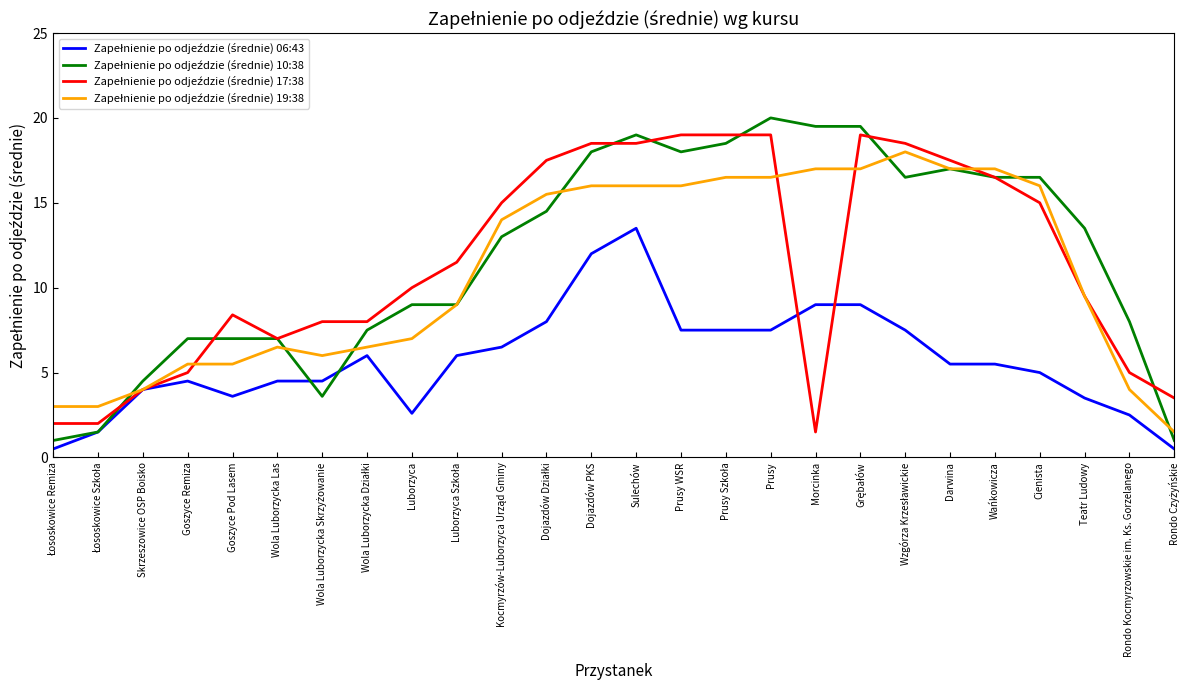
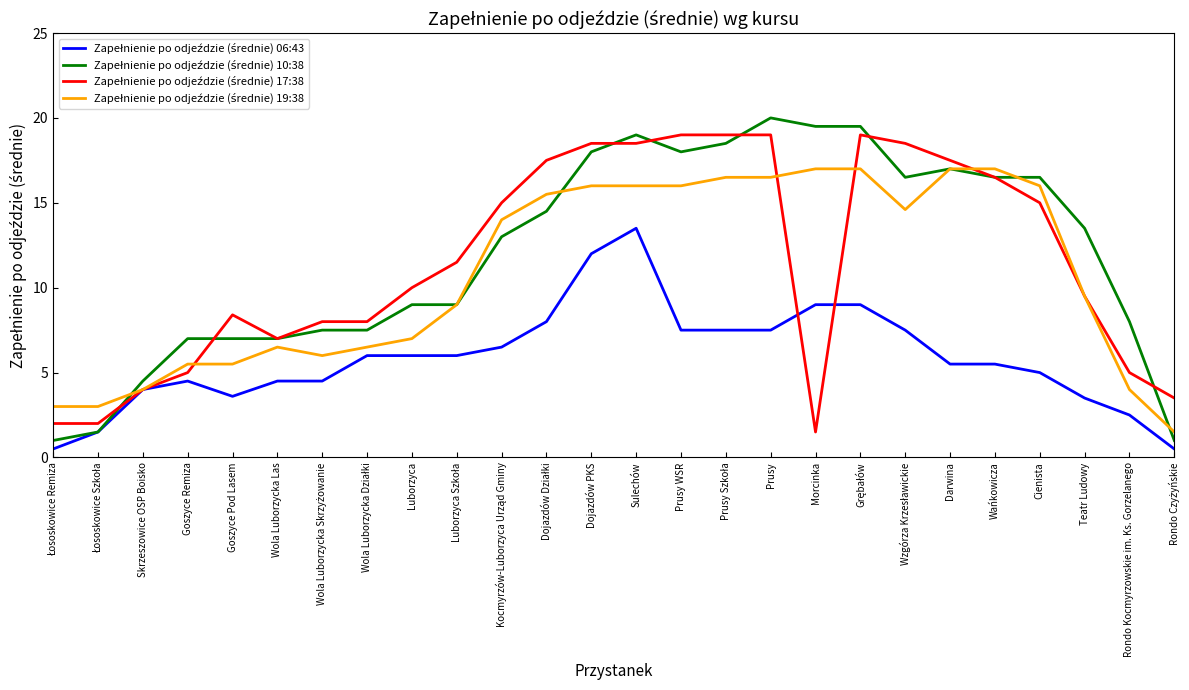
  {
    "Zapełnienie po odjeździe (średnie) 06:43": {
      "Łososkowice Remiza": 0.5,
      "Goszyce Remiza": 4.5,
      "Goszyce Pod Lasem": 3.6,
      "Wola Luborzycka Las": 4.5,
      "Wola Luborzycka Skrzyżowanie": 4.5,
      "Wola Luborzycka Działki": 6.0,
-     "Luborzyca": 2.6,
+     "Luborzyca": 6.0,
      "Luborzyca Szkoła": 6.0,
      "Kocmyrzów-Luborzyca Urząd Gminy": 6.5,
      "Dojazdów Działki": 8.0,
      "Dojazdów PKS": 12.0,
      "Sulechów": 13.5,
      "Prusy WSR": 7.5,
      "Prusy Szkoła": 7.5,
      "Prusy": 7.5,
      "Morcinka": 9.0,
      "Grębałów": 9.0,
      "Wzgórza Krzesławickie": 7.5,
      "Darwina": 5.5,
      "Wańkowicza": 5.5,
      "Cienista": 5.0,
      "Teatr Ludowy": 3.5,
      "Rondo Kocmyrzowskie im. Ks. Gorzelanego": 2.5,
      "Rondo Czyżyńskie": 0.5
    },
    "Zapełnienie po odjeździe (średnie) 10:38": {
      "Łososkowice Remiza": 1.0,
      "Skrzeszowice OSP Boisko": 4.5,
      "Goszyce Remiza": 7.0,
      "Goszyce Pod Lasem": 7.0,
-     "Wola Luborzycka Skrzyżowanie": 3.6,
+     "Wola Luborzycka Skrzyżowanie": 7.5,
      "Wola Luborzycka Działki": 7.5,
      "Luborzyca": 9.0,
      "Kocmyrzów-Luborzyca Urząd Gminy": 13.0,
      "Dojazdów Działki": 14.5,
      "Dojazdów PKS": 18.0,
      "Sulechów": 19.0,
      "Prusy WSR": 18.0,
      "Prusy Szkoła": 18.5,
      "Prusy": 20.0,
      "Morcinka": 19.5,
      "Grębałów": 19.5,
      "Wzgórza Krzesławickie": 16.5,
      "Cienista": 16.5,
      "Teatr Ludowy": 13.5,
      "Rondo Kocmyrzowskie im. Ks. Gorzelanego": 8.0,
      "Rondo Czyżyńskie": 1.0
    },
    "Zapełnienie po odjeździe (średnie) 17:38": {
      "Łososkowice Remiza": 2.0,
      "Łososkowice Szkoła": 2.0,
      "Goszyce Remiza": 5.0,
      "Goszyce Pod Lasem": 8.4,
      "Wola Luborzycka Skrzyżowanie": 8.0,
      "Wola Luborzycka Działki": 8.0,
      "Luborzyca": 10.0,
      "Luborzyca Szkoła": 11.5,
      "Kocmyrzów-Luborzyca Urząd Gminy": 15.0,
      "Dojazdów Działki": 17.5,
      "Dojazdów PKS": 18.5,
      "Sulechów": 18.5,
      "Prusy WSR": 19.0,
      "Prusy Szkoła": 19.0,
      "Prusy": 19.0,
      "Morcinka": 1.5,
      "Grębałów": 19.0,
      "Wzgórza Krzesławickie": 18.5,
      "Darwina": 17.5,
      "Cienista": 15.0,
      "Rondo Kocmyrzowskie im. Ks. Gorzelanego": 5.0,
      "Rondo Czyżyńskie": 3.5
    },
    "Zapełnienie po odjeździe (średnie) 19:38": {
      "Łososkowice Remiza": 3.0,
      "Łososkowice Szkoła": 3.0,
      "Goszyce Remiza": 5.5,
      "Goszyce Pod Lasem": 5.5,
      "Wola Luborzycka Las": 6.5,
      "Wola Luborzycka Skrzyżowanie": 6.0,
      "Wola Luborzycka Działki": 6.5,
      "Luborzyca": 7.0,
      "Kocmyrzów-Luborzyca Urząd Gminy": 14.0,
      "Dojazdów Działki": 15.5,
      "Dojazdów PKS": 16.0,
      "Sulechów": 16.0,
      "Prusy WSR": 16.0,
      "Prusy Szkoła": 16.5,
      "Prusy": 16.5,
      "Morcinka": 17.0,
      "Grębałów": 17.0,
-     "Wzgórza Krzesławickie": 18.0,
+     "Wzgórza Krzesławickie": 14.6,
      "Wańkowicza": 17.0,
      "Cienista": 16.0,
      "Rondo Kocmyrzowskie im. Ks. Gorzelanego": 4.0,
      "Rondo Czyżyńskie": 1.5
    }
  }
